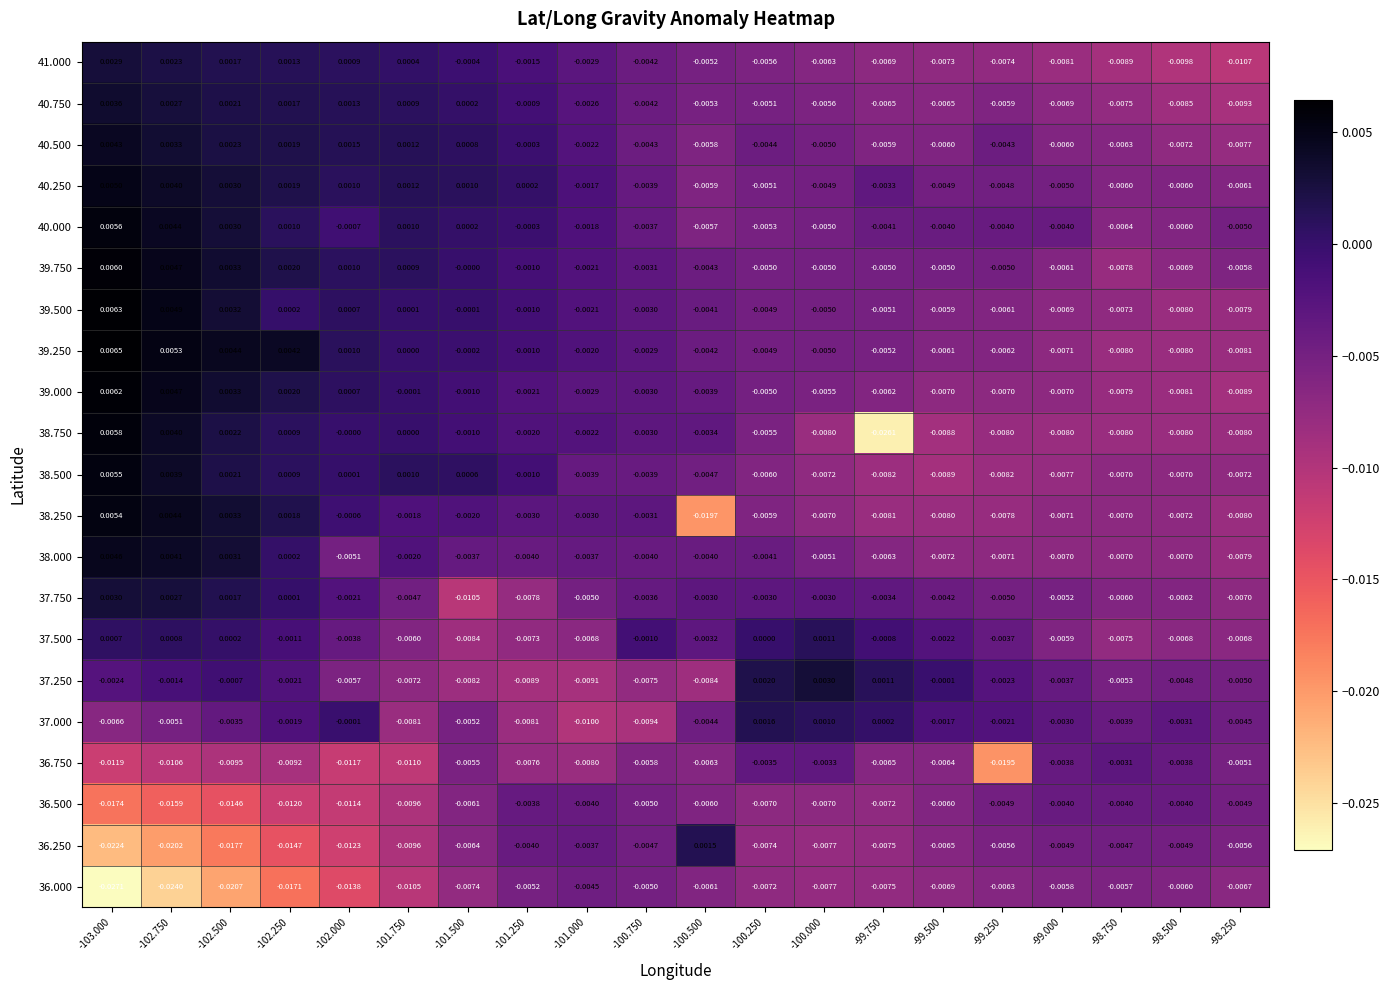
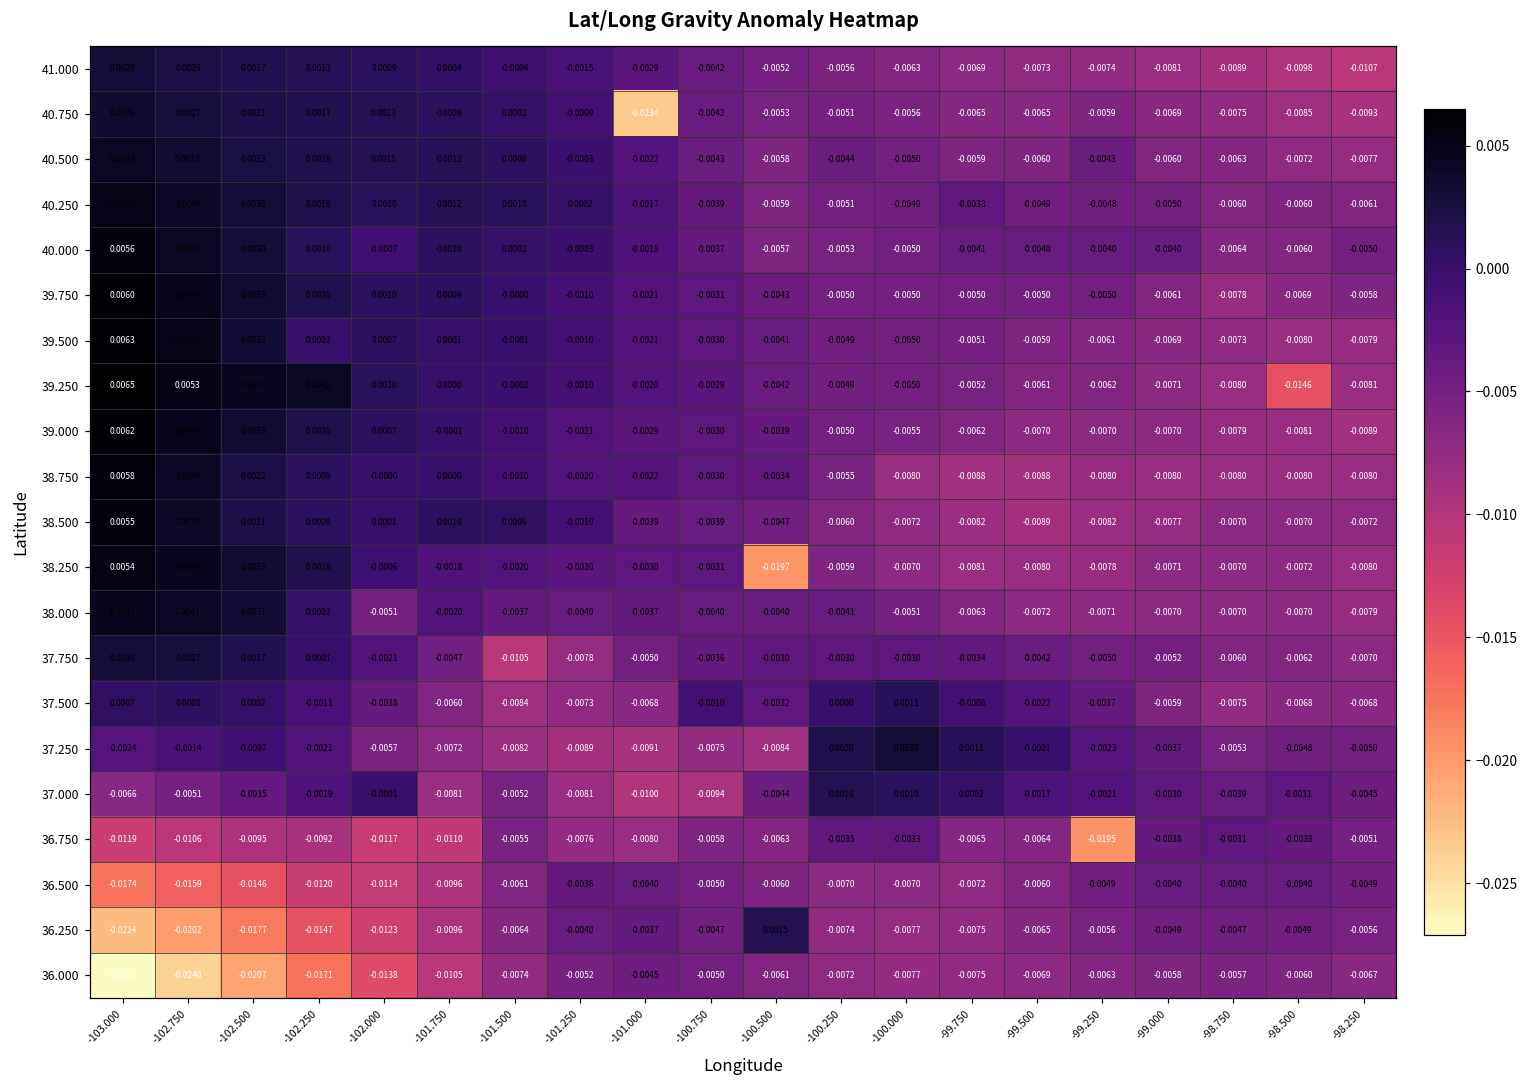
  {
    "40.750": {
      "-102.750": 0.0027,
      "-102.500": 0.0021,
      "-102.250": 0.0017,
      "-102.000": 0.0013,
      "-101.750": 0.0009,
      "-101.500": 0.0002,
      "-101.250": -0.0009,
-     "-101.000": -0.0026,
+     "-101.000": -0.0234,
      "-100.750": -0.0042,
      "-100.500": -0.0053,
      "-100.250": -0.0051,
      "-100.000": -0.0056,
      "-99.750": -0.0065,
      "-99.500": -0.0065,
      "-99.250": -0.0059,
      "-99.000": -0.0069,
      "-98.750": -0.0075,
      "-98.500": -0.0085,
      "-98.250": -0.0093
    },
    "39.250": {
      "-103.000": 0.0065,
      "-102.750": 0.0053,
      "-102.000": 0.0010,
      "-101.750": 0.0000,
      "-101.500": -0.0002,
      "-101.250": -0.0010,
      "-101.000": -0.0020,
      "-100.750": -0.0029,
      "-100.500": -0.0042,
      "-100.250": -0.0049,
      "-100.000": -0.0050,
      "-99.750": -0.0052,
      "-99.500": -0.0061,
      "-99.250": -0.0062,
      "-99.000": -0.0071,
      "-98.750": -0.0080,
-     "-98.500": -0.0080,
+     "-98.500": -0.0146,
      "-98.250": -0.0081
    },
    "38.750": {
      "-103.000": 0.0058,
      "-102.500": 0.0022,
      "-102.250": 0.0009,
      "-102.000": -0.0000,
      "-101.750": 0.0000,
      "-101.500": -0.0010,
      "-101.250": -0.0020,
      "-101.000": -0.0022,
      "-100.750": -0.0030,
      "-100.500": -0.0034,
      "-100.250": -0.0055,
      "-100.000": -0.0080,
-     "-99.750": -0.0261,
+     "-99.750": -0.0088,
      "-99.500": -0.0088,
      "-99.250": -0.0080,
      "-99.000": -0.0080,
      "-98.750": -0.0080,
      "-98.500": -0.0080,
      "-98.250": -0.0080
    }
  }
